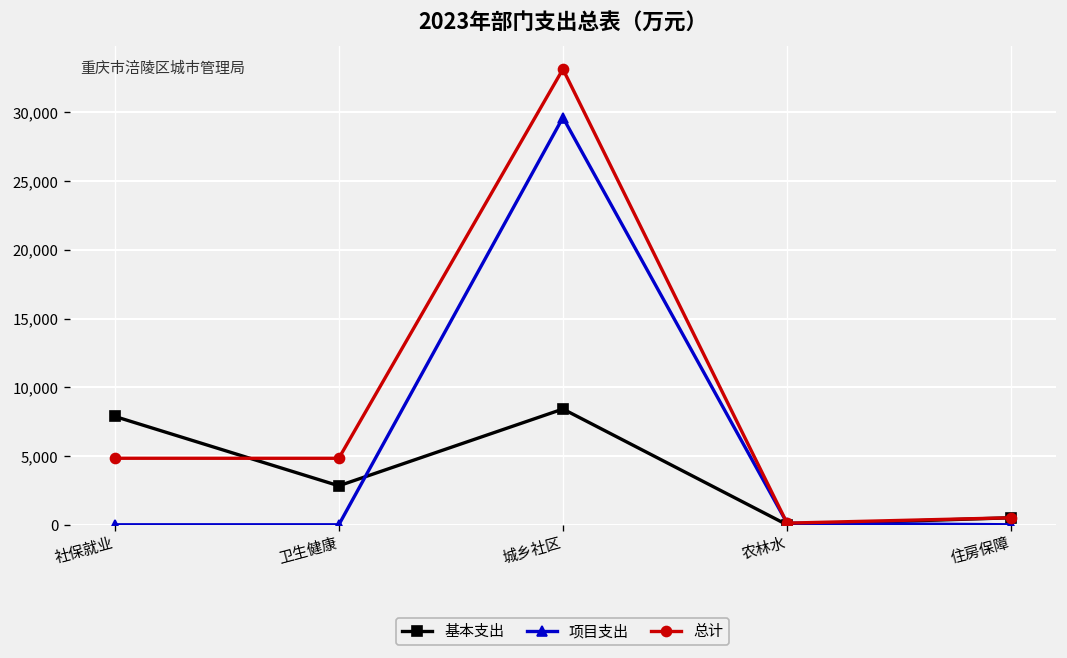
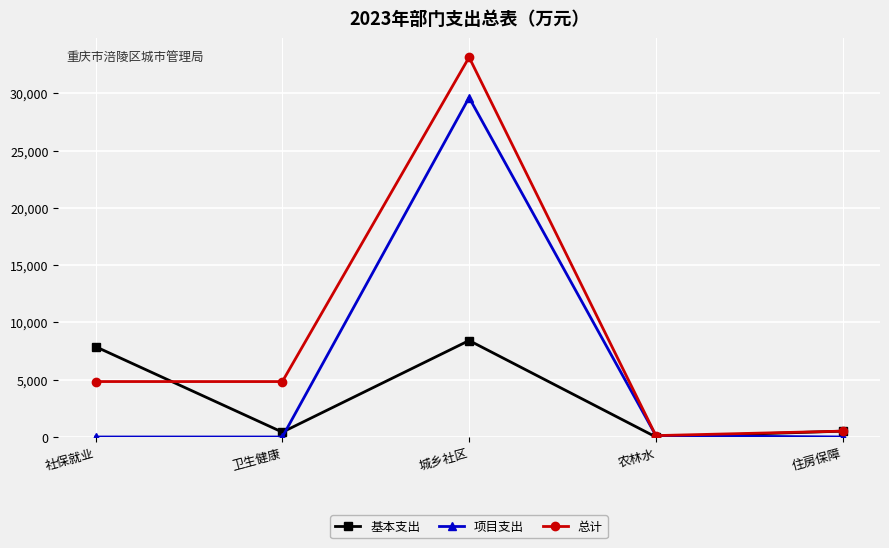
  {
    "基本支出": {
      "社保就业": "7,900",
-     "卫生健康": "2,800",
+     "卫生健康": "400",
      "城乡社区": "8,400"
    },
    "项目支出": {
      "社保就业": "0",
      "卫生健康": "0",
      "城乡社区": "29,600",
      "住房保障": "0"
    },
    "总计": {
      "社保就业": "4,800",
      "卫生健康": "4,800",
      "城乡社区": "33,100"
    }
  }
